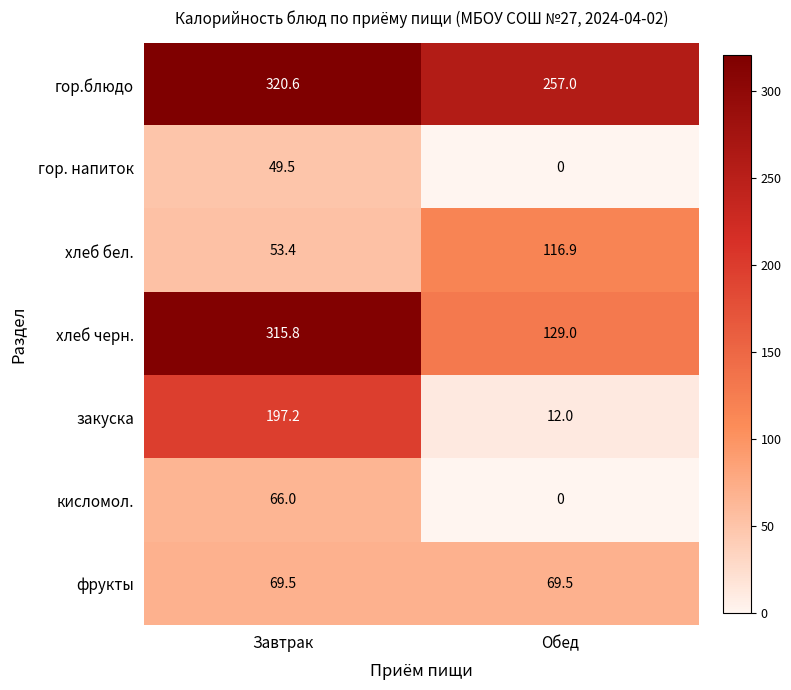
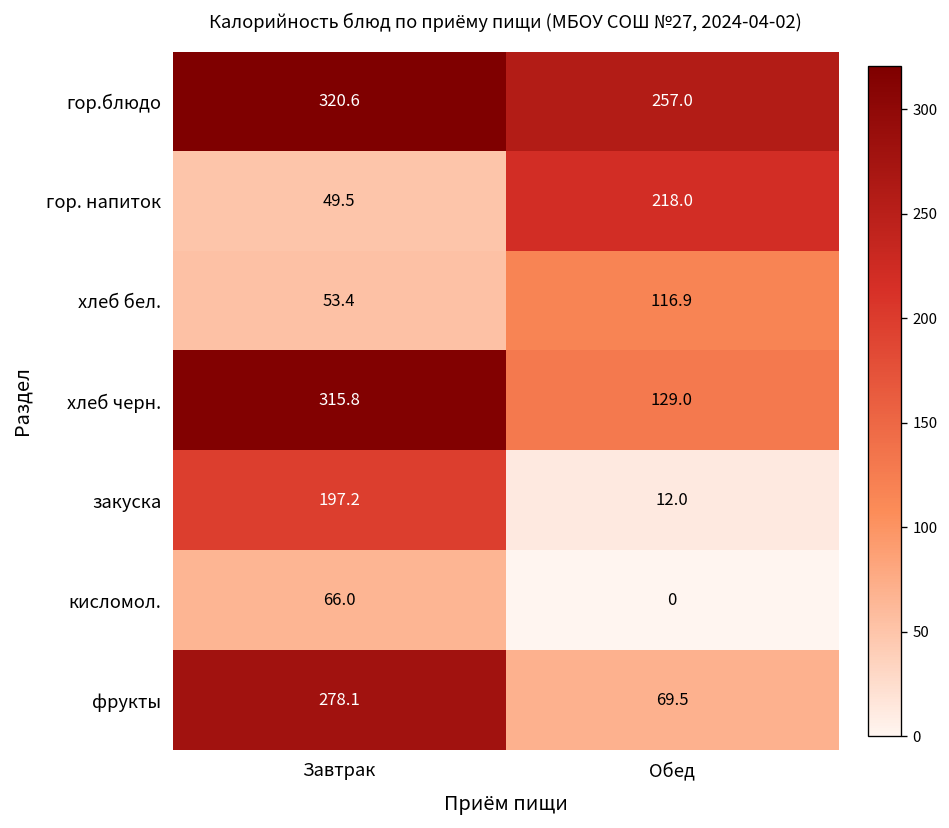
  {
    "гор.блюдо": {
      "Завтрак": 320.6,
      "Обед": 257.0
    },
    "гор. напиток": {
      "Завтрак": 49.5,
-     "Обед": 0
+     "Обед": 218.0
    },
    "хлеб бел.": {
      "Завтрак": 53.4,
      "Обед": 116.9
    },
    "хлеб черн.": {
      "Завтрак": 315.8,
      "Обед": 129.0
    },
    "закуска": {
      "Завтрак": 197.2,
      "Обед": 12.0
    },
    "кисломол.": {
      "Завтрак": 66.0,
      "Обед": 0
    },
    "фрукты": {
-     "Завтрак": 69.5,
+     "Завтрак": 278.1,
      "Обед": 69.5
    }
  }
